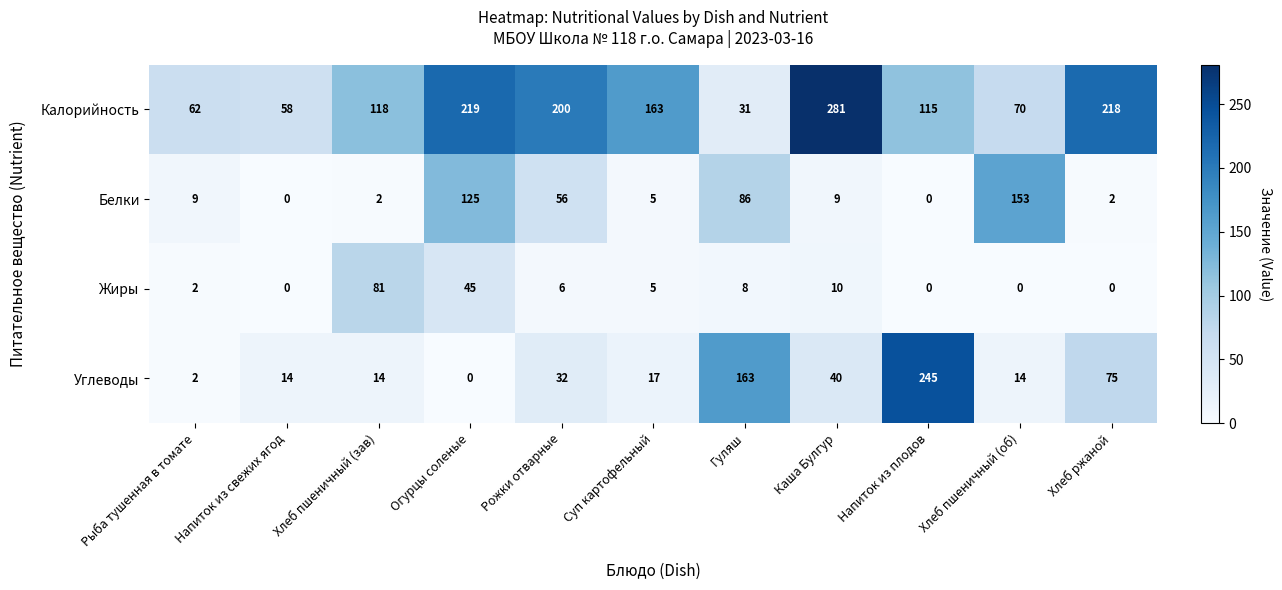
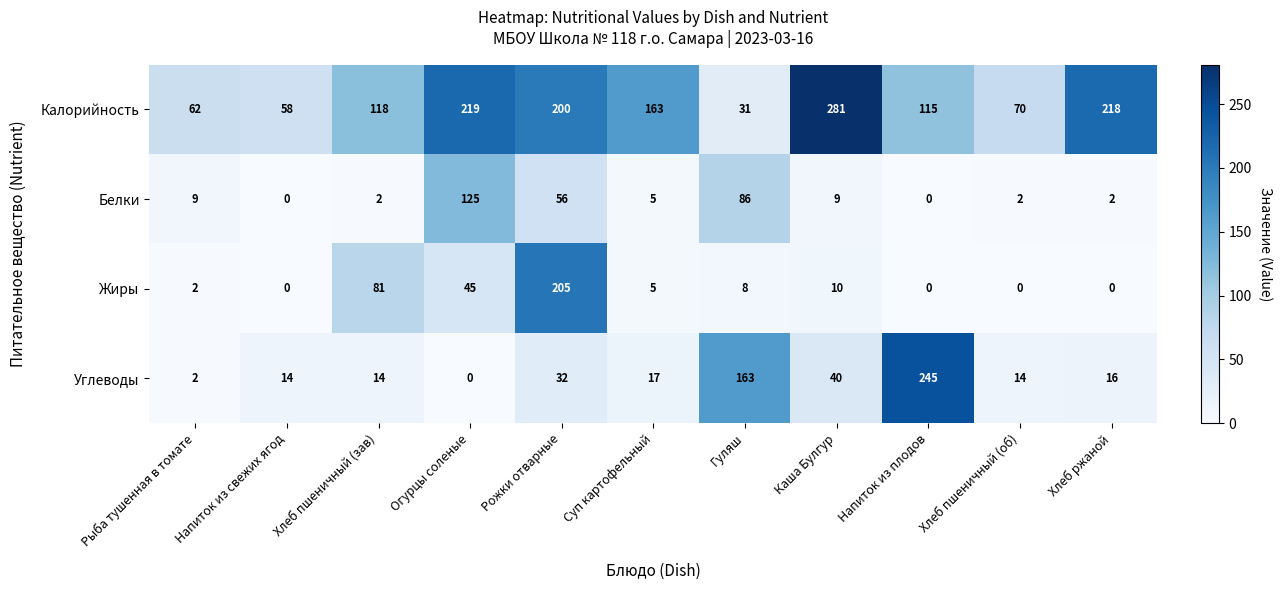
  {
    "Калорийность": {
      "Рыба тушенная в томате": 62,
      "Напиток из свежих ягод": 58,
      "Хлеб пшеничный (зав)": 118,
      "Огурцы соленые": 219,
      "Рожки отварные": 200,
      "Суп картофельный": 163,
      "Гуляш": 31,
      "Каша Булгур": 281,
      "Напиток из плодов": 115,
      "Хлеб пшеничный (об)": 70,
      "Хлеб ржаной": 218
    },
    "Белки": {
      "Рыба тушенная в томате": 9,
      "Напиток из свежих ягод": 0,
      "Хлеб пшеничный (зав)": 2,
      "Огурцы соленые": 125,
      "Рожки отварные": 56,
      "Суп картофельный": 5,
      "Гуляш": 86,
      "Каша Булгур": 9,
      "Напиток из плодов": 0,
-     "Хлеб пшеничный (об)": 153,
+     "Хлеб пшеничный (об)": 2,
      "Хлеб ржаной": 2
    },
    "Жиры": {
      "Рыба тушенная в томате": 2,
      "Напиток из свежих ягод": 0,
      "Хлеб пшеничный (зав)": 81,
      "Огурцы соленые": 45,
-     "Рожки отварные": 6,
+     "Рожки отварные": 205,
      "Суп картофельный": 5,
      "Гуляш": 8,
      "Каша Булгур": 10,
      "Напиток из плодов": 0,
      "Хлеб пшеничный (об)": 0,
      "Хлеб ржаной": 0
    },
    "Углеводы": {
      "Рыба тушенная в томате": 2,
      "Напиток из свежих ягод": 14,
      "Хлеб пшеничный (зав)": 14,
      "Огурцы соленые": 0,
      "Рожки отварные": 32,
      "Суп картофельный": 17,
      "Гуляш": 163,
      "Каша Булгур": 40,
      "Напиток из плодов": 245,
      "Хлеб пшеничный (об)": 14,
-     "Хлеб ржаной": 75
+     "Хлеб ржаной": 16
    }
  }
